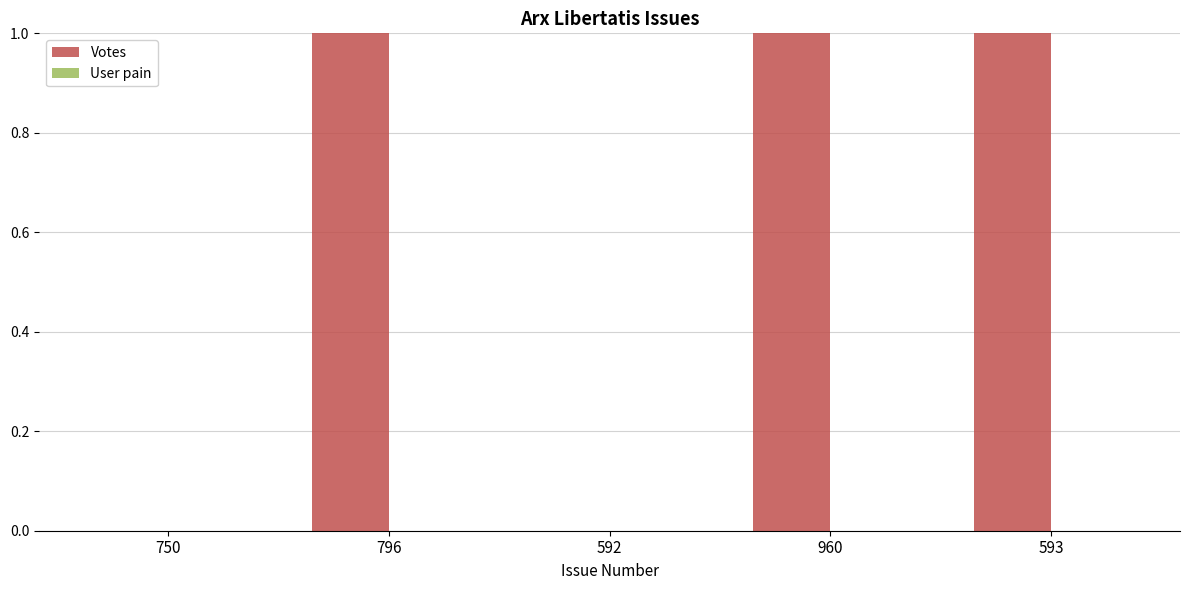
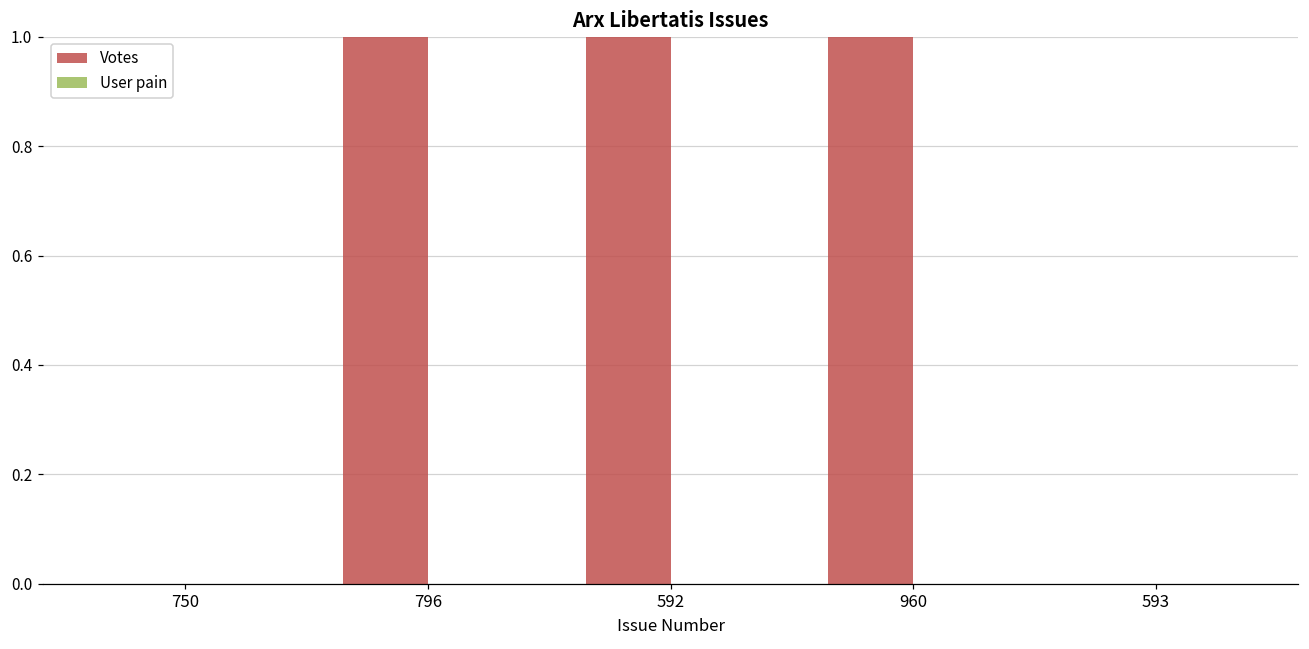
  {
    "Votes": {
      "750": 0,
      "796": 1,
-     "592": 0,
+     "592": 1,
      "960": 1,
-     "593": 1
+     "593": 0
    },
    "User pain": {
      "750": 0,
      "796": 0,
      "592": 0,
      "960": 0,
      "593": 0
    }
  }
